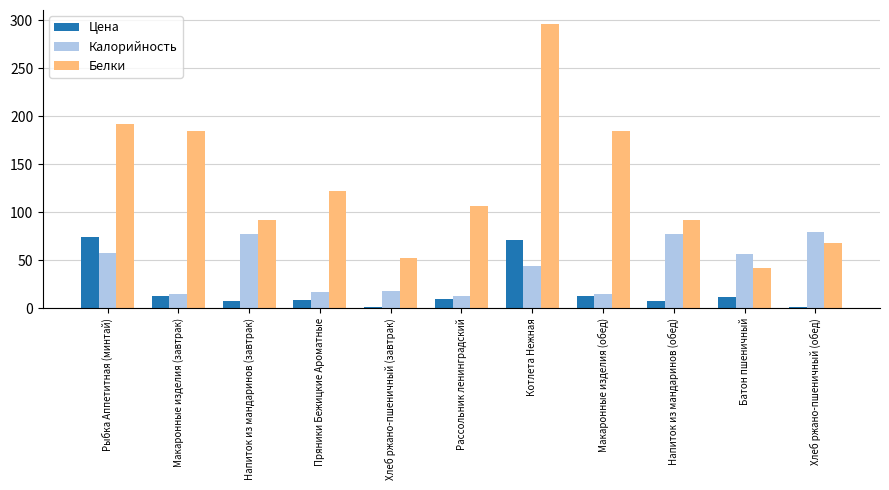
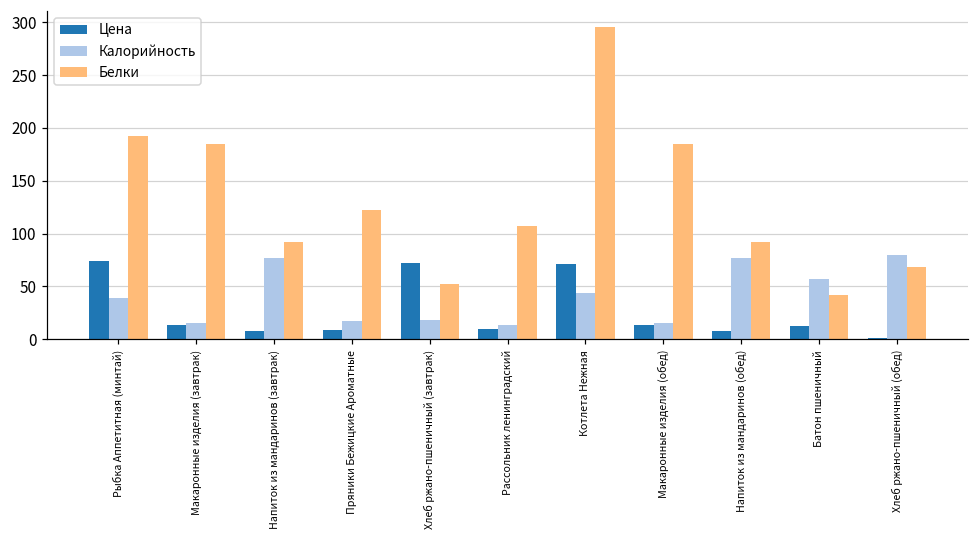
  {
    "Цена": {
      "Рыбка Аппетитная (минтай)": 70,
      "Макаронные изделия (завтрак)": 10,
      "Напиток из мандаринов (завтрак)": 10,
      "Пряники Бежицкие Ароматные": 10,
-     "Хлеб ржано-пшеничный (завтрак)": 0,
+     "Хлеб ржано-пшеничный (завтрак)": 70,
      "Рассольник ленинградский": 10,
      "Котлета Нежная": 70,
      "Макаронные изделия (обед)": 10,
      "Напиток из мандаринов (обед)": 10,
      "Батон пшеничный": 10
    },
    "Калорийность": {
-     "Рыбка Аппетитная (минтай)": 60,
+     "Рыбка Аппетитная (минтай)": 40,
      "Макаронные изделия (завтрак)": 20,
      "Напиток из мандаринов (завтрак)": 80,
      "Пряники Бежицкие Ароматные": 20,
      "Хлеб ржано-пшеничный (завтрак)": 20,
      "Рассольник ленинградский": 10,
      "Котлета Нежная": 40,
      "Макаронные изделия (обед)": 20,
      "Напиток из мандаринов (обед)": 80,
      "Батон пшеничный": 60,
      "Хлеб ржано-пшеничный (обед)": 80
    },
    "Белки": {
      "Рыбка Аппетитная (минтай)": 190,
      "Макаронные изделия (завтрак)": 190,
      "Напиток из мандаринов (завтрак)": 90,
      "Пряники Бежицкие Ароматные": 120,
      "Хлеб ржано-пшеничный (завтрак)": 50,
      "Рассольник ленинградский": 110,
      "Котлета Нежная": 300,
      "Макаронные изделия (обед)": 190,
      "Напиток из мандаринов (обед)": 90,
      "Батон пшеничный": 40,
      "Хлеб ржано-пшеничный (обед)": 70
    }
  }
